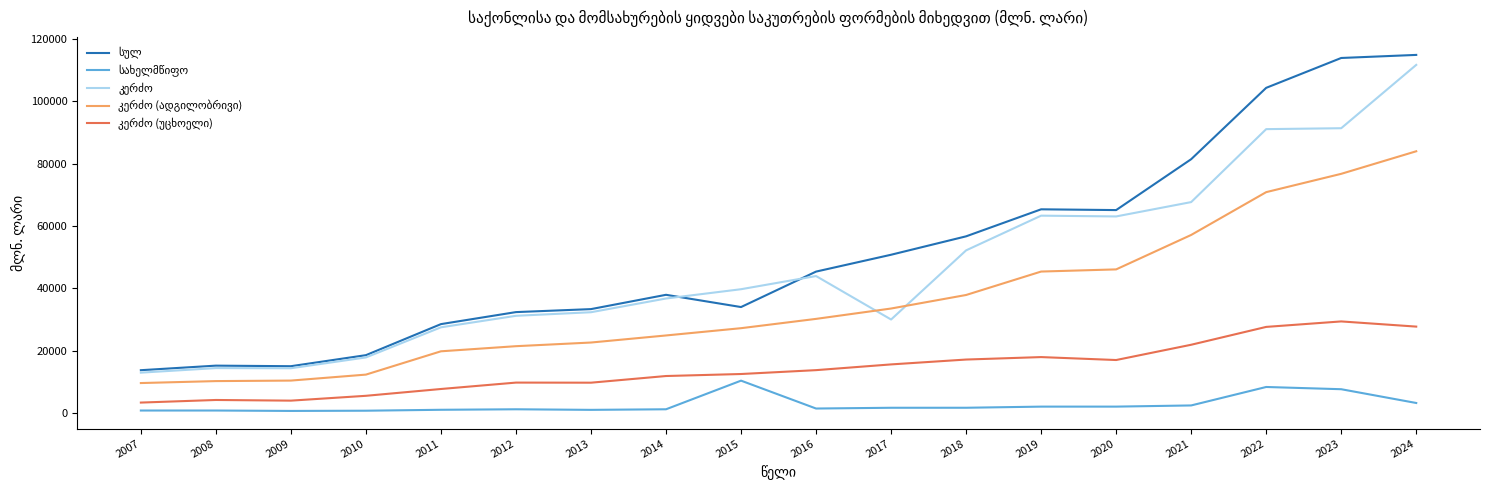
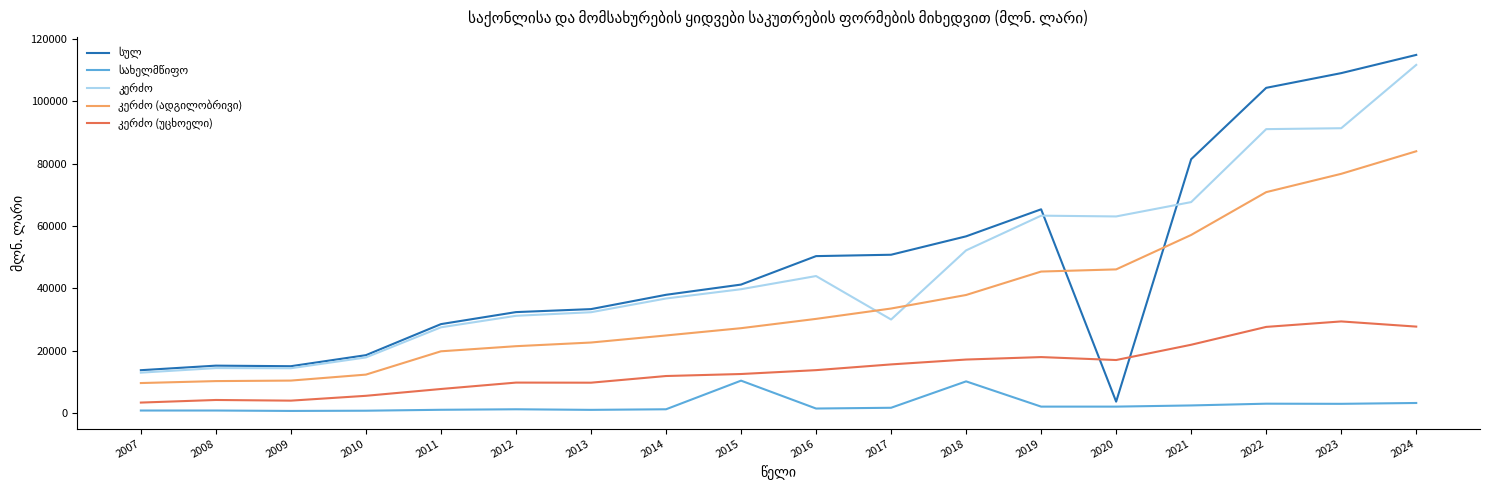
  {
    "სულ": {
      "2011": 29000,
      "2012": 32000,
      "2013": 33000,
      "2014": 38000,
-     "2015": 34000,
-     "2016": 45000,
+     "2015": 41000,
+     "2016": 50000,
      "2017": 51000,
      "2018": 57000,
      "2019": 65000,
-     "2020": 65000,
+     "2020": 4000,
      "2021": 81000,
      "2022": 104000,
-     "2023": 114000,
+     "2023": 109000,
      "2024": 115000
    },
    "სახელმწიფო": {
      "2007": 1000,
      "2008": 1000,
      "2009": 1000,
      "2010": 1000,
      "2011": 1000,
      "2012": 1000,
      "2013": 1000,
      "2014": 1000,
      "2015": 10000,
      "2016": 1000,
      "2017": 2000,
-     "2018": 2000,
+     "2018": 10000,
      "2019": 2000,
      "2020": 2000,
      "2021": 2000,
-     "2022": 8000,
-     "2023": 8000,
+     "2022": 3000,
+     "2023": 3000,
      "2024": 3000
    },
    "კერძო": {
      "2011": 27000,
      "2012": 31000,
      "2013": 32000,
      "2014": 37000,
      "2015": 40000,
      "2016": 44000,
      "2017": 30000,
      "2018": 52000,
      "2019": 63000,
      "2020": 63000,
      "2021": 68000,
      "2022": 91000,
      "2023": 91000,
      "2024": 112000
    }
  }
